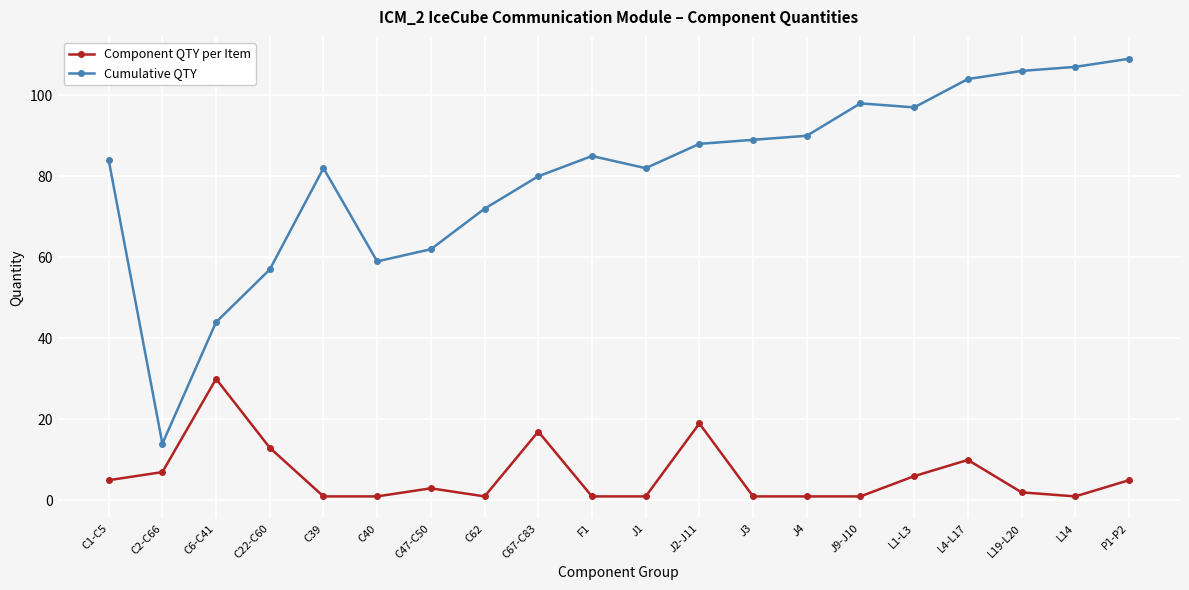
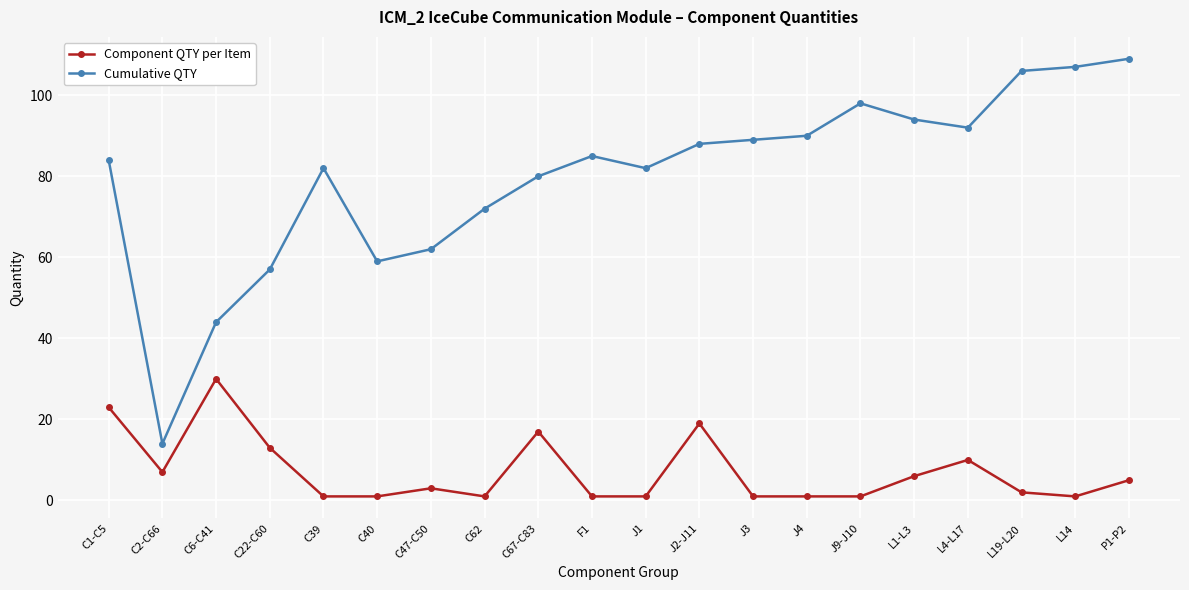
  {
    "Component QTY per Item": {
-     "C1-C5": 5,
+     "C1-C5": 23,
      "C2-C66": 7,
      "C6-C41": 30,
      "C22-C60": 13,
      "C39": 1,
      "C40": 1,
      "C47-C50": 3,
      "C62": 1,
      "C67-C83": 17,
      "F1": 1,
      "J1": 1,
      "J2-J11": 19,
      "J3": 1,
      "J4": 1,
      "J9-J10": 1,
      "L1-L3": 6,
      "L4-L17": 10,
      "L19-L20": 2,
      "L14": 1,
      "P1-P2": 5
    },
    "Cumulative QTY": {
      "C1-C5": 84,
      "C2-C66": 14,
      "C6-C41": 44,
      "C22-C60": 57,
      "C39": 82,
      "C40": 59,
      "C47-C50": 62,
      "C62": 72,
      "C67-C83": 80,
      "F1": 85,
      "J1": 82,
      "J2-J11": 88,
      "J3": 89,
      "J4": 90,
      "J9-J10": 98,
-     "L1-L3": 97,
-     "L4-L17": 104,
+     "L1-L3": 94,
+     "L4-L17": 92,
      "L19-L20": 106,
      "L14": 107,
      "P1-P2": 109
    }
  }
